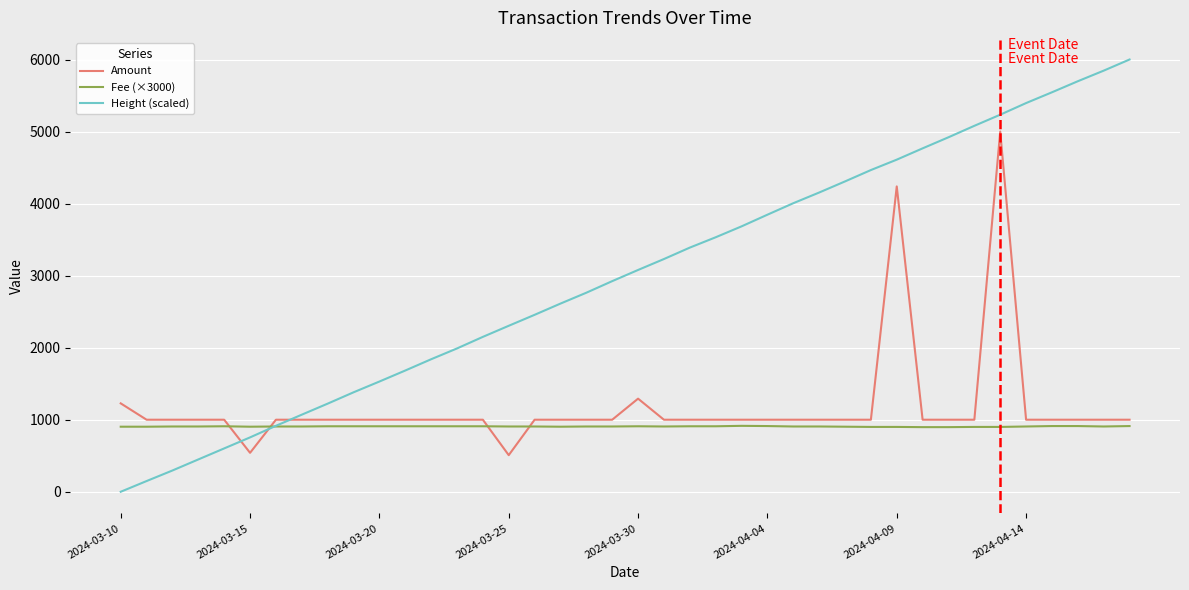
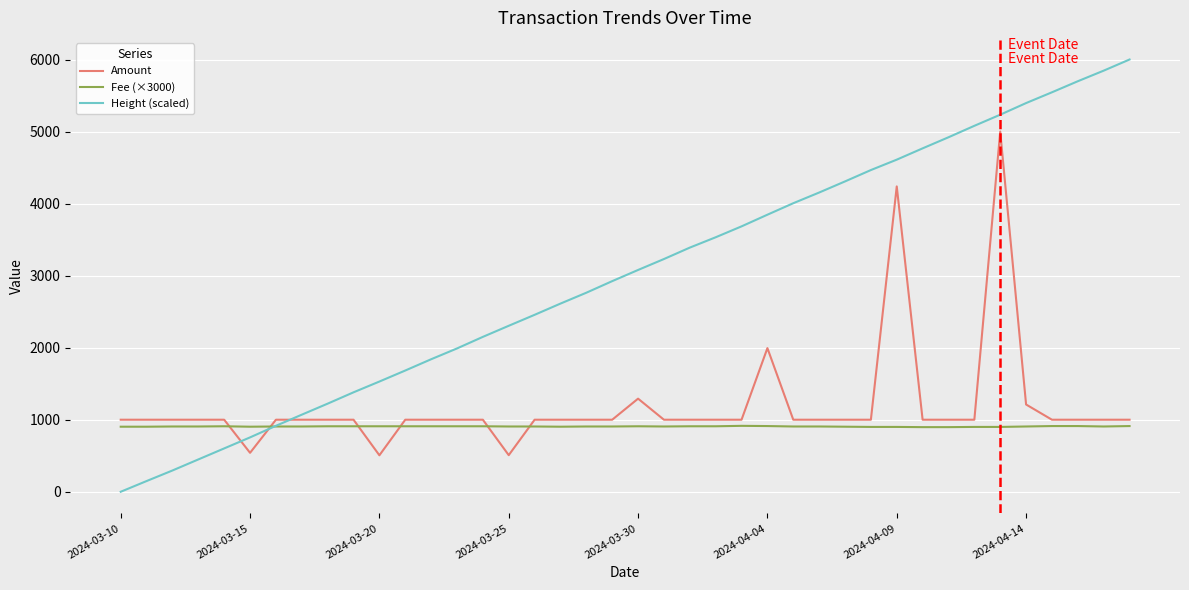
  {
    "Amount": {
-     "2024-03-10": 1200,
+     "2024-03-10": 1000,
      "2024-03-15": 500,
-     "2024-03-20": 1000,
+     "2024-03-20": 500,
      "2024-03-25": 500,
      "2024-03-30": 1300,
-     "2024-04-04": 1000,
+     "2024-04-04": 2000,
      "2024-04-09": 4200,
-     "2024-04-14": 1000
+     "2024-04-14": 1200
    },
    "Fee (×3000)": {
      "2024-03-10": 900,
      "2024-03-15": 900,
      "2024-03-20": 900,
      "2024-03-25": 900,
      "2024-03-30": 900,
      "2024-04-04": 900,
      "2024-04-09": 900,
      "2024-04-14": 900
    },
    "Height (scaled)": {
      "2024-03-10": 0,
      "2024-03-15": 800,
      "2024-03-20": 1500,
      "2024-03-25": 2300,
      "2024-03-30": 3100,
      "2024-04-04": 3800,
      "2024-04-09": 4600,
      "2024-04-14": 5400
    }
  }
